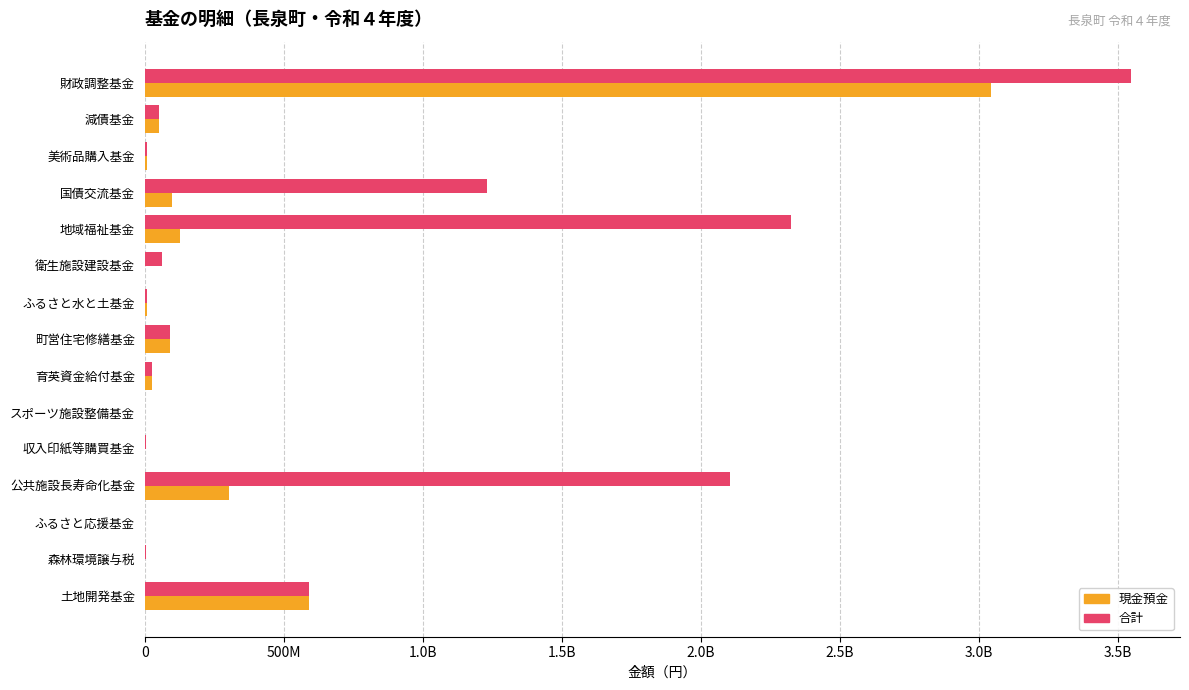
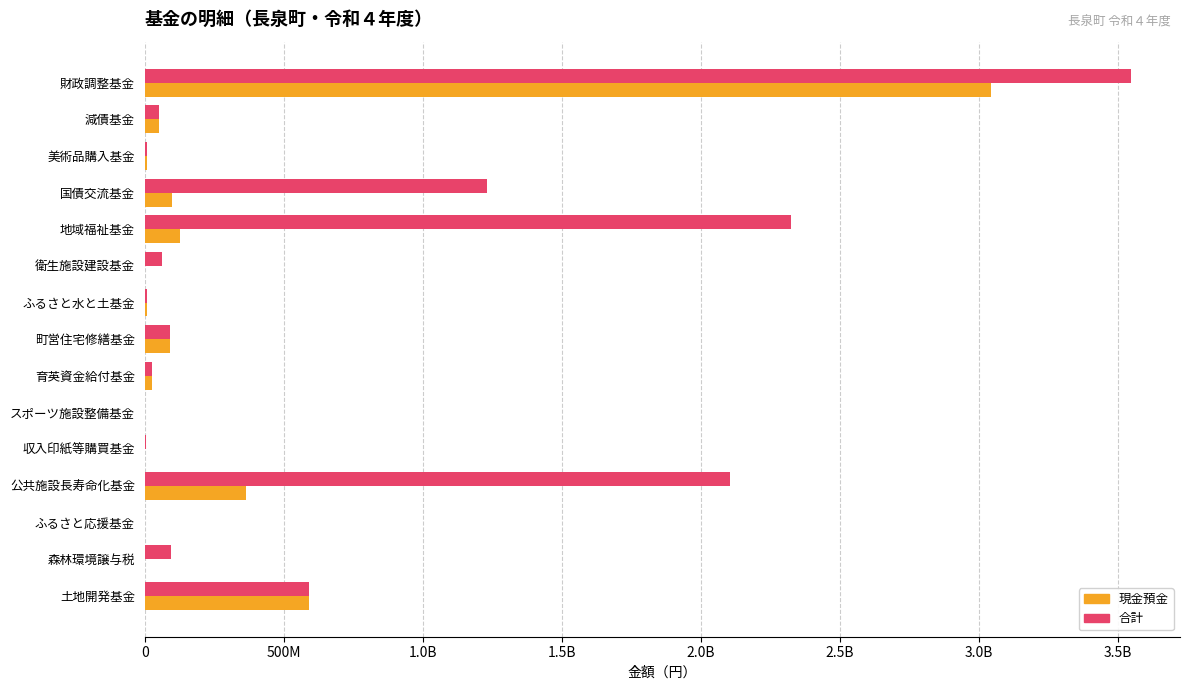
  {
    "現金預金": {
      "財政調整基金": 3040000000,
      "減債基金": 50000000,
      "国債交流基金": 100000000,
      "地域福祉基金": 130000000,
      "町営住宅修繕基金": 90000000,
      "育英資金給付基金": 30000000,
-     "公共施設長寿命化基金": 300000000,
+     "公共施設長寿命化基金": 360000000,
      "ふるさと応援基金": 0,
      "森林環境譲与税": 0,
      "土地開発基金": 590000000
    },
    "合計": {
      "財政調整基金": 3540000000,
      "減債基金": 50000000,
      "国債交流基金": 1230000000,
      "地域福祉基金": 2320000000,
      "衛生施設建設基金": 60000000,
      "町営住宅修繕基金": 90000000,
      "育英資金給付基金": 30000000,
      "公共施設長寿命化基金": 2100000000,
-     "森林環境譲与税": 10000000,
+     "森林環境譲与税": 100000000,
      "土地開発基金": 590000000
    }
  }
